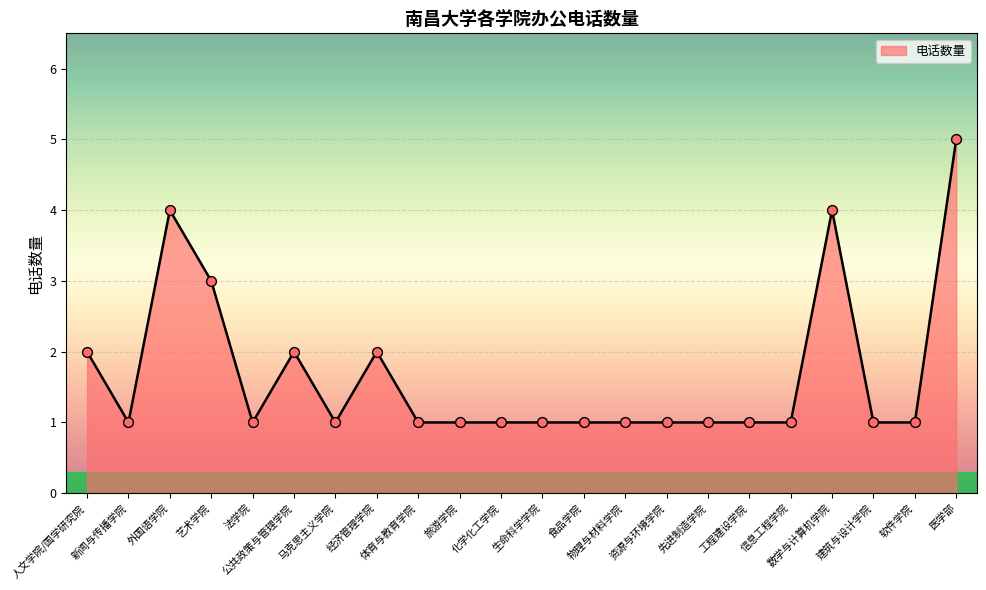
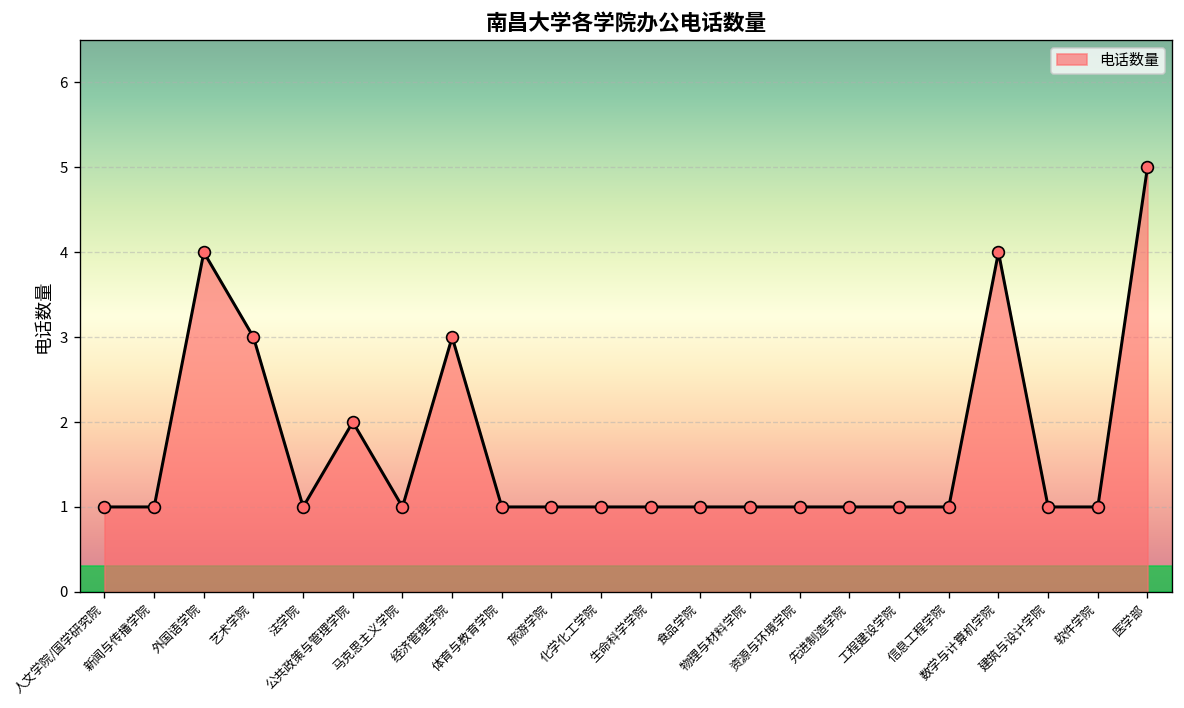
  {
-   "人文学院/国学研究院": 2,
+   "人文学院/国学研究院": 1,
    "新闻与传播学院": 1,
    "外国语学院": 4,
    "艺术学院": 3,
    "法学院": 1,
    "公共政策与管理学院": 2,
    "马克思主义学院": 1,
-   "经济管理学院": 2,
+   "经济管理学院": 3,
    "体育与教育学院": 1,
    "旅游学院": 1,
    "化学化工学院": 1,
    "生命科学学院": 1,
    "食品学院": 1,
    "物理与材料学院": 1,
    "资源与环境学院": 1,
    "先进制造学院": 1,
    "工程建设学院": 1,
    "信息工程学院": 1,
    "数学与计算机学院": 4,
    "建筑与设计学院": 1,
    "软件学院": 1,
    "医学部": 5
  }
